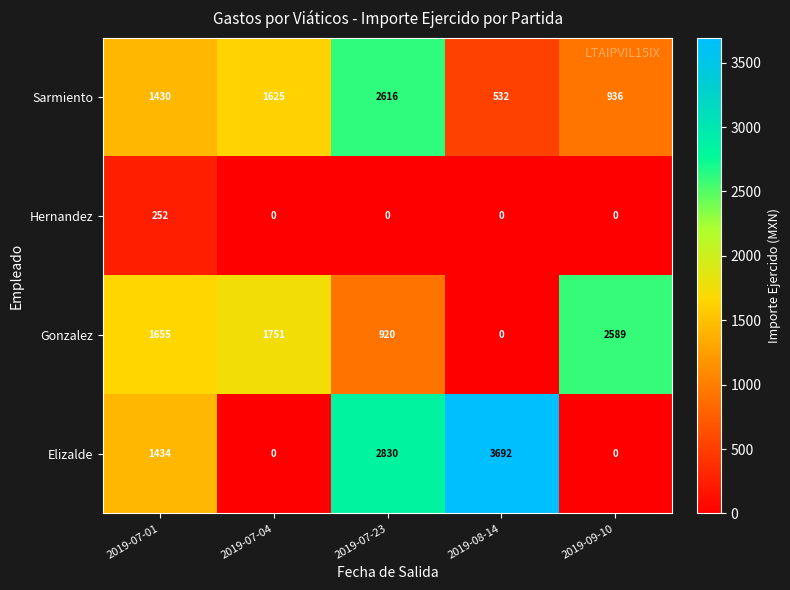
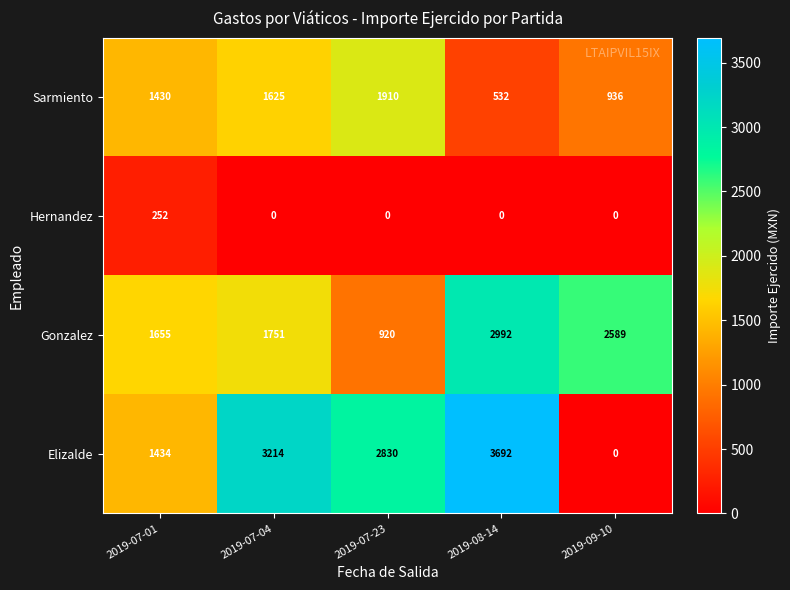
  {
    "Sarmiento": {
      "2019-07-01": 1430,
      "2019-07-04": 1625,
-     "2019-07-23": 2616,
+     "2019-07-23": 1910,
      "2019-08-14": 532
    },
    "Hernandez": {
      "2019-07-01": 252,
      "2019-07-04": 0,
      "2019-07-23": 0,
      "2019-08-14": 0,
      "2019-09-10": 0
    },
    "Gonzalez": {
      "2019-07-01": 1655,
      "2019-07-04": 1751,
      "2019-07-23": 920,
-     "2019-08-14": 0,
+     "2019-08-14": 2992,
      "2019-09-10": 2589
    },
    "Elizalde": {
      "2019-07-01": 1434,
-     "2019-07-04": 0,
+     "2019-07-04": 3214,
      "2019-07-23": 2830,
      "2019-08-14": 3692,
      "2019-09-10": 0
    }
  }
